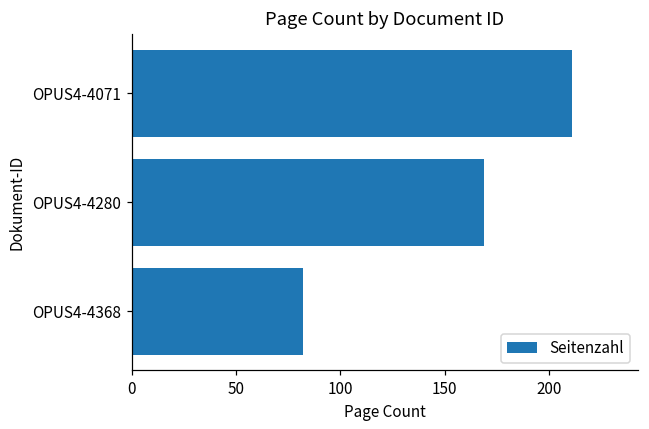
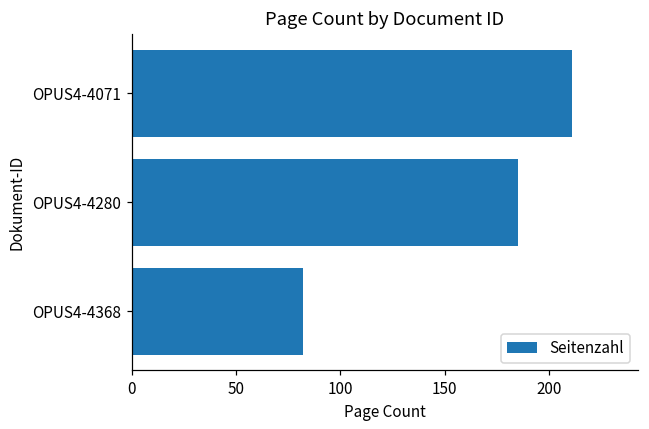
  {
    "OPUS4-4071": 211,
-   "OPUS4-4280": 169,
+   "OPUS4-4280": 185,
    "OPUS4-4368": 82
  }
